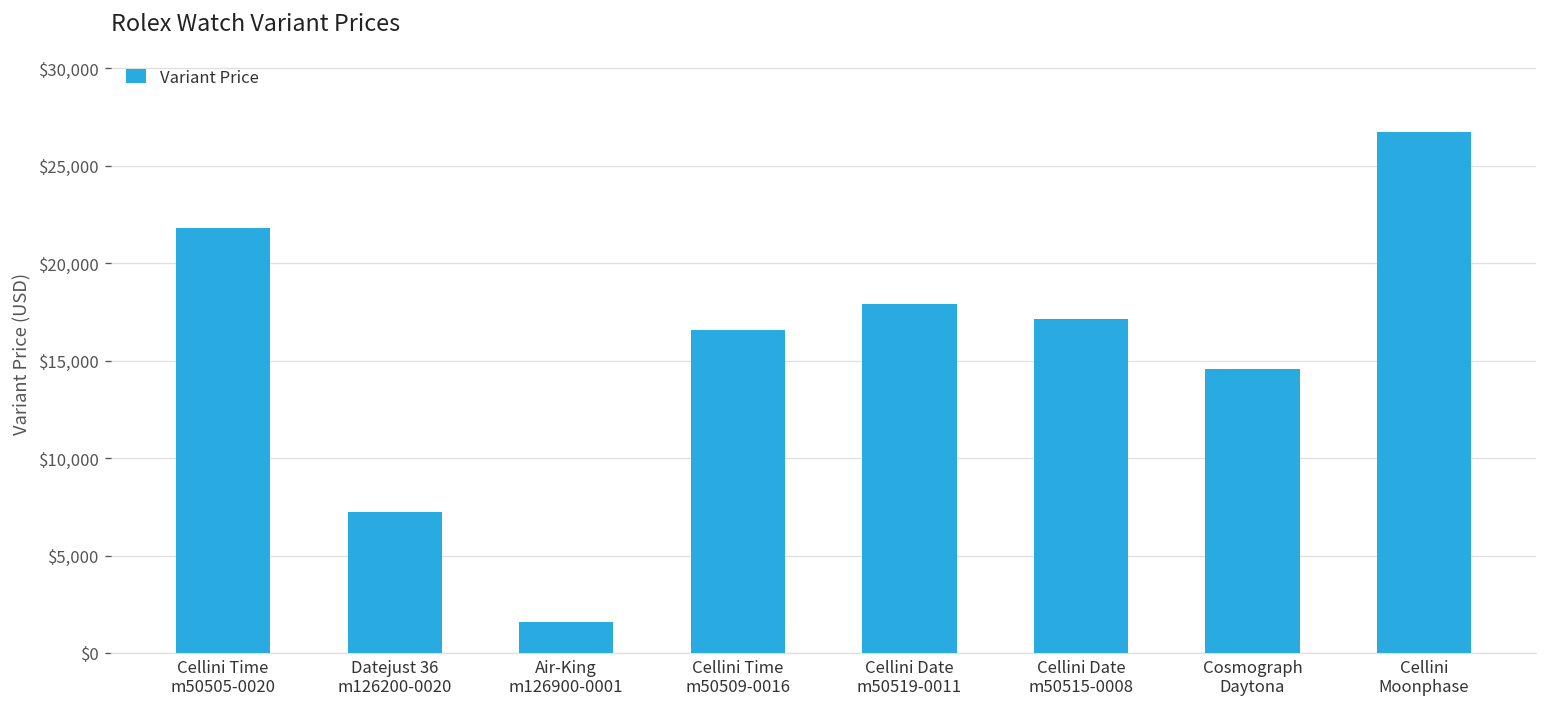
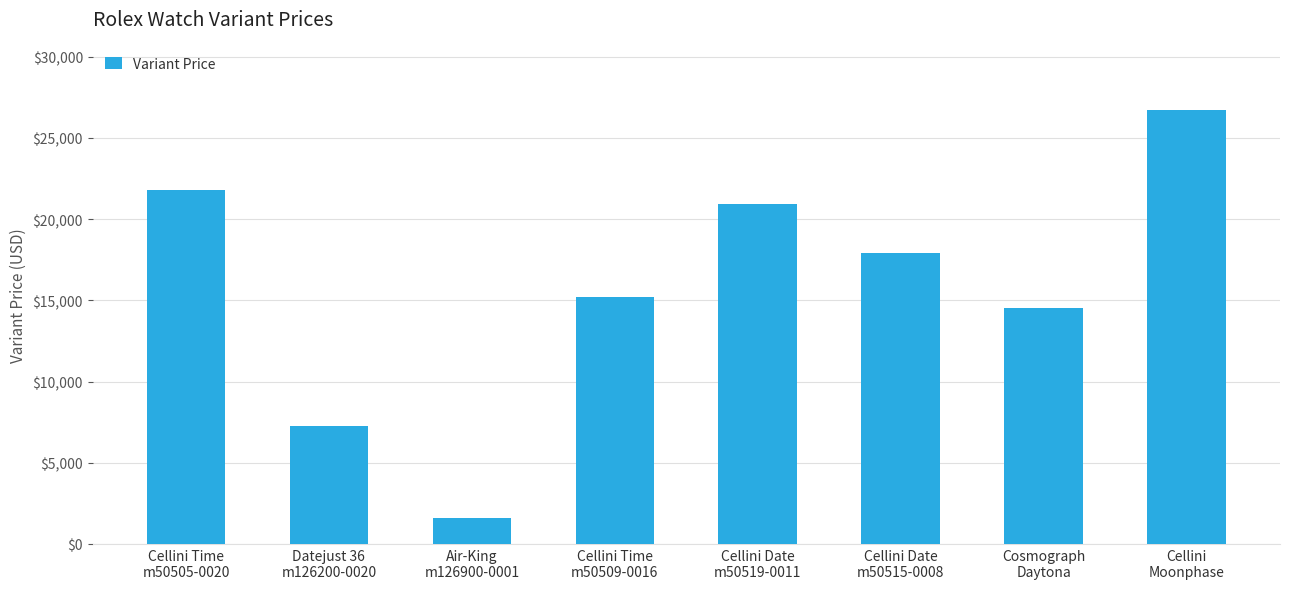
  {
    "Cellini Time m50505-0020": "$21,800",
    "Datejust 36 m126200-0020": "$7,300",
    "Air-King m126900-0001": "$1,600",
-   "Cellini Time m50509-0016": "$16,500",
-   "Cellini Date m50519-0011": "$17,900",
-   "Cellini Date m50515-0008": "$17,200",
+   "Cellini Time m50509-0016": "$15,200",
+   "Cellini Date m50519-0011": "$20,900",
+   "Cellini Date m50515-0008": "$17,900",
    "Cosmograph Daytona": "$14,600",
    "Cellini Moonphase": "$26,800"
  }
